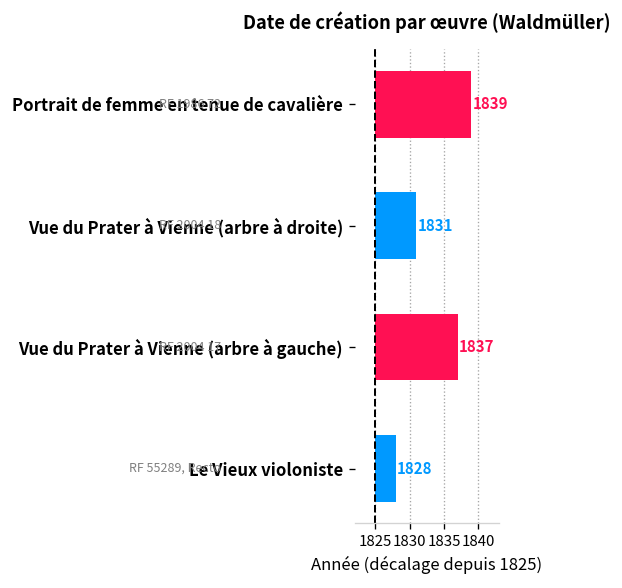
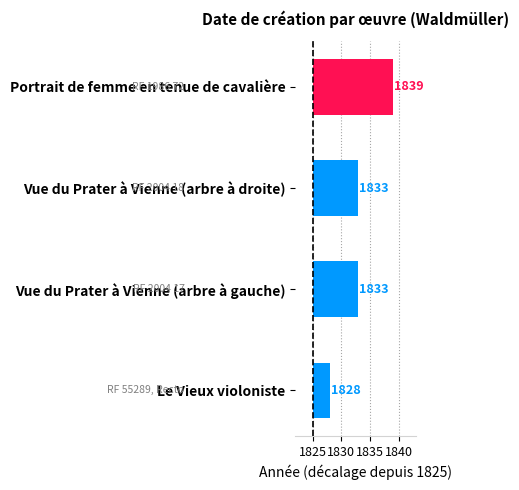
  {
-   "Vue du Prater à Vienne (arbre à droite)": 1831,
-   "Vue du Prater à Vienne (arbre à gauche)": 1837
+   "Vue du Prater à Vienne (arbre à droite)": 1833,
+   "Vue du Prater à Vienne (arbre à gauche)": 1833
  }
